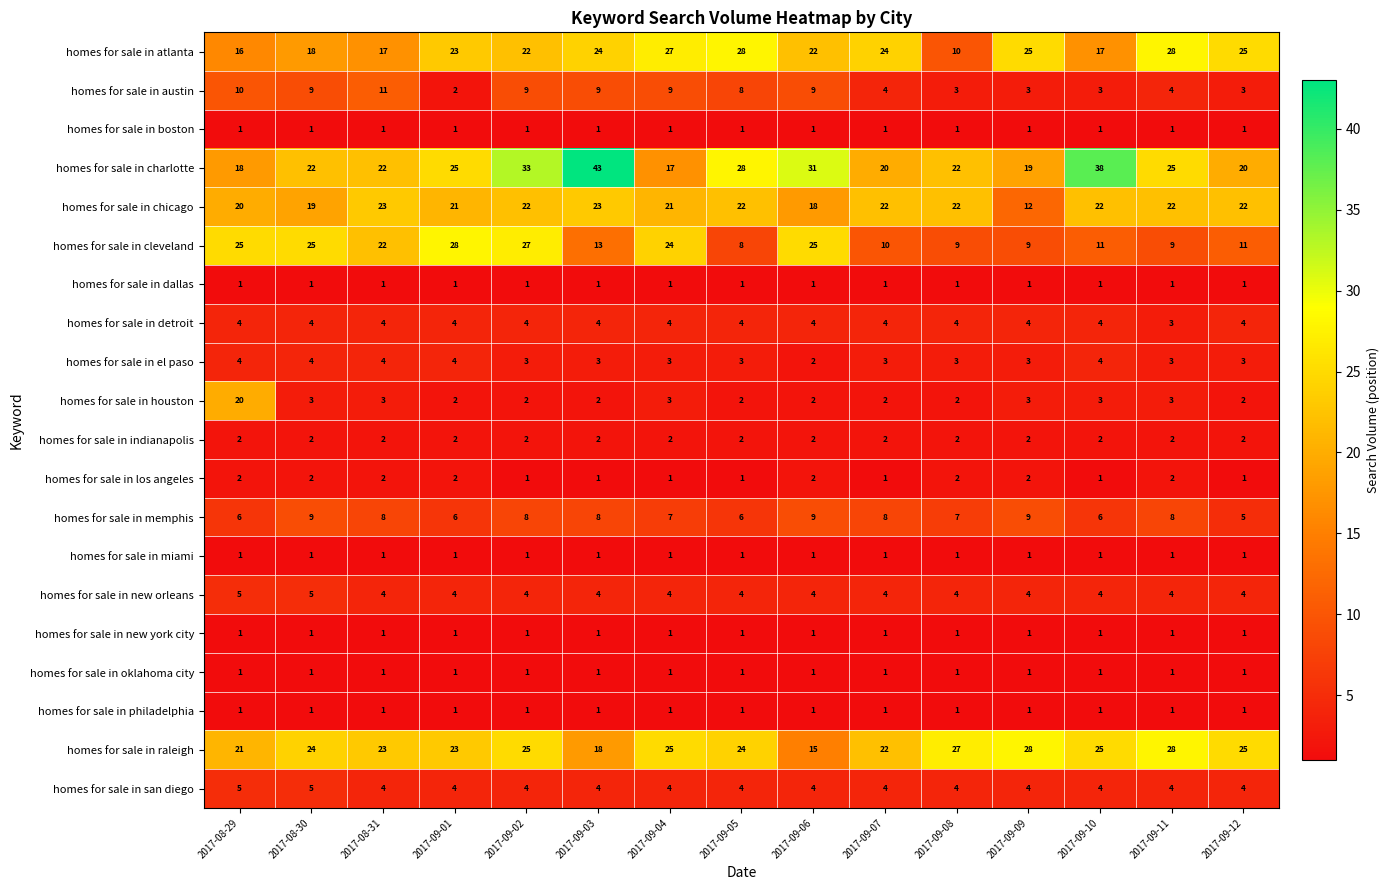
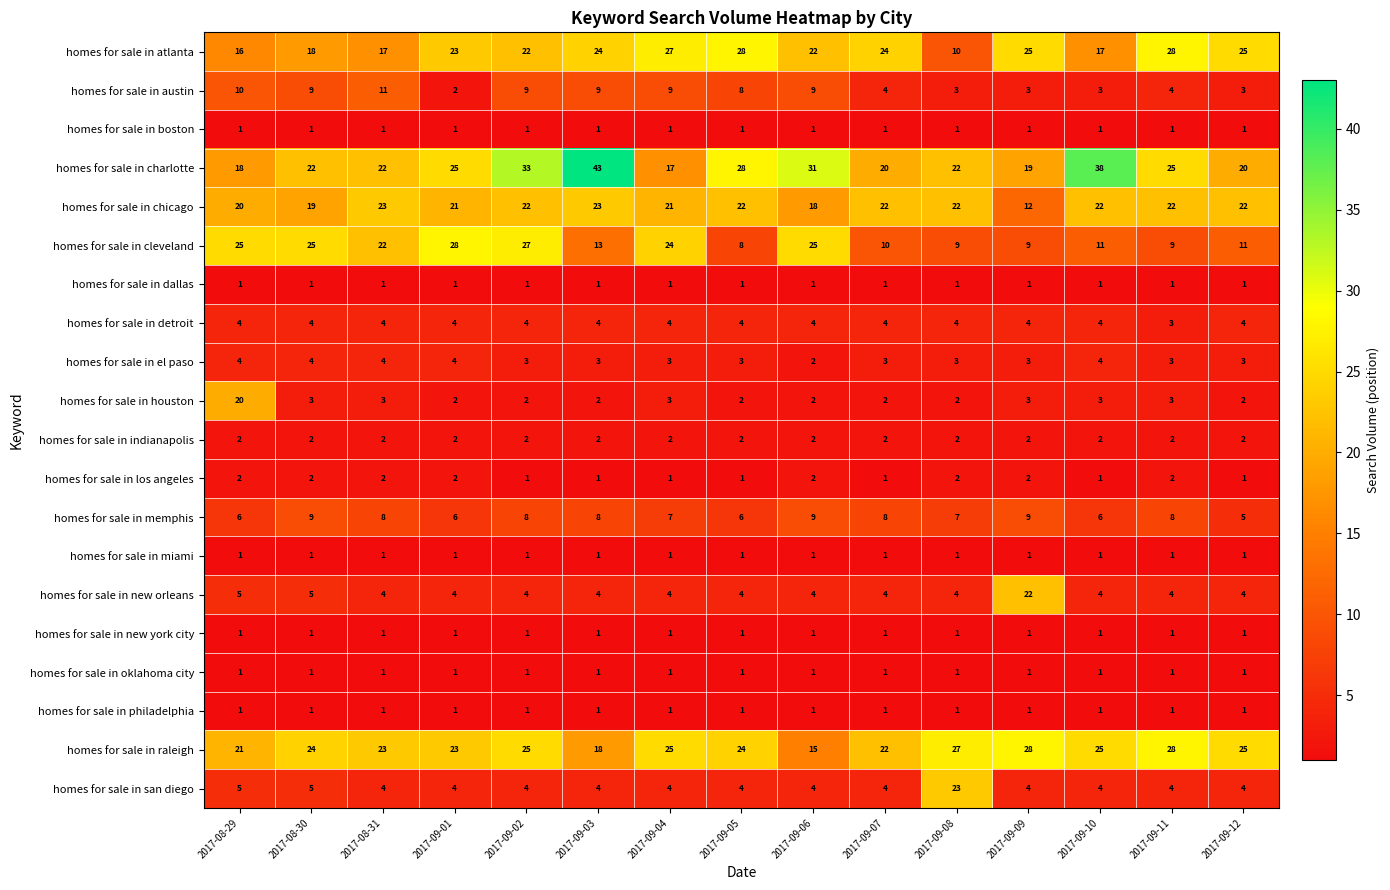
  {
    "homes for sale in new orleans": {
      "2017-08-29": 5,
      "2017-08-30": 5,
      "2017-08-31": 4,
      "2017-09-01": 4,
      "2017-09-02": 4,
      "2017-09-03": 4,
      "2017-09-04": 4,
      "2017-09-05": 4,
      "2017-09-06": 4,
      "2017-09-07": 4,
      "2017-09-08": 4,
-     "2017-09-09": 4,
+     "2017-09-09": 22,
      "2017-09-10": 4,
      "2017-09-11": 4,
      "2017-09-12": 4
    },
    "homes for sale in san diego": {
      "2017-08-29": 5,
      "2017-08-30": 5,
      "2017-08-31": 4,
      "2017-09-01": 4,
      "2017-09-02": 4,
      "2017-09-03": 4,
      "2017-09-04": 4,
      "2017-09-05": 4,
      "2017-09-06": 4,
      "2017-09-07": 4,
-     "2017-09-08": 4,
+     "2017-09-08": 23,
      "2017-09-09": 4,
      "2017-09-10": 4,
      "2017-09-11": 4,
      "2017-09-12": 4
    }
  }
